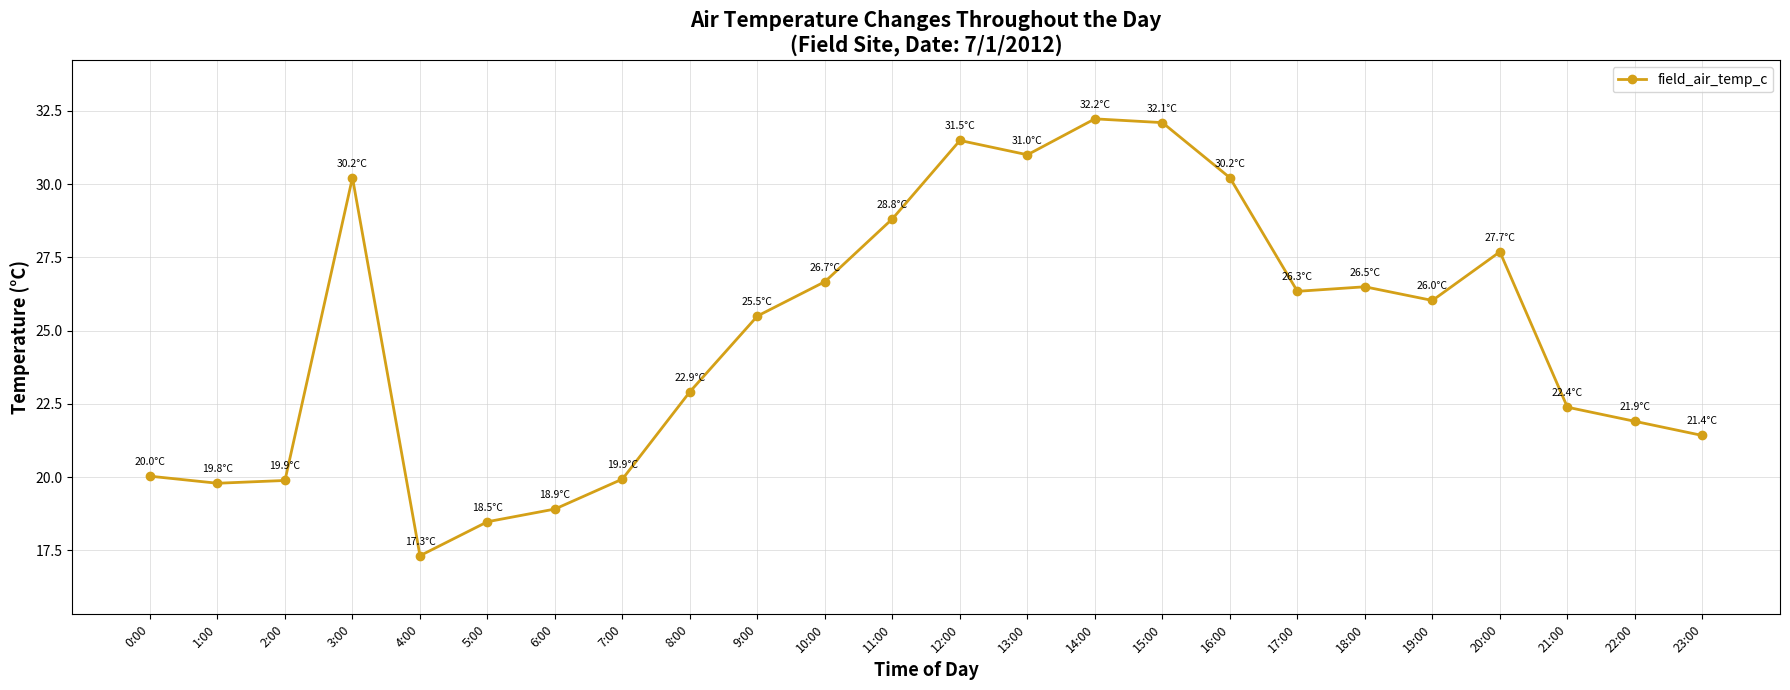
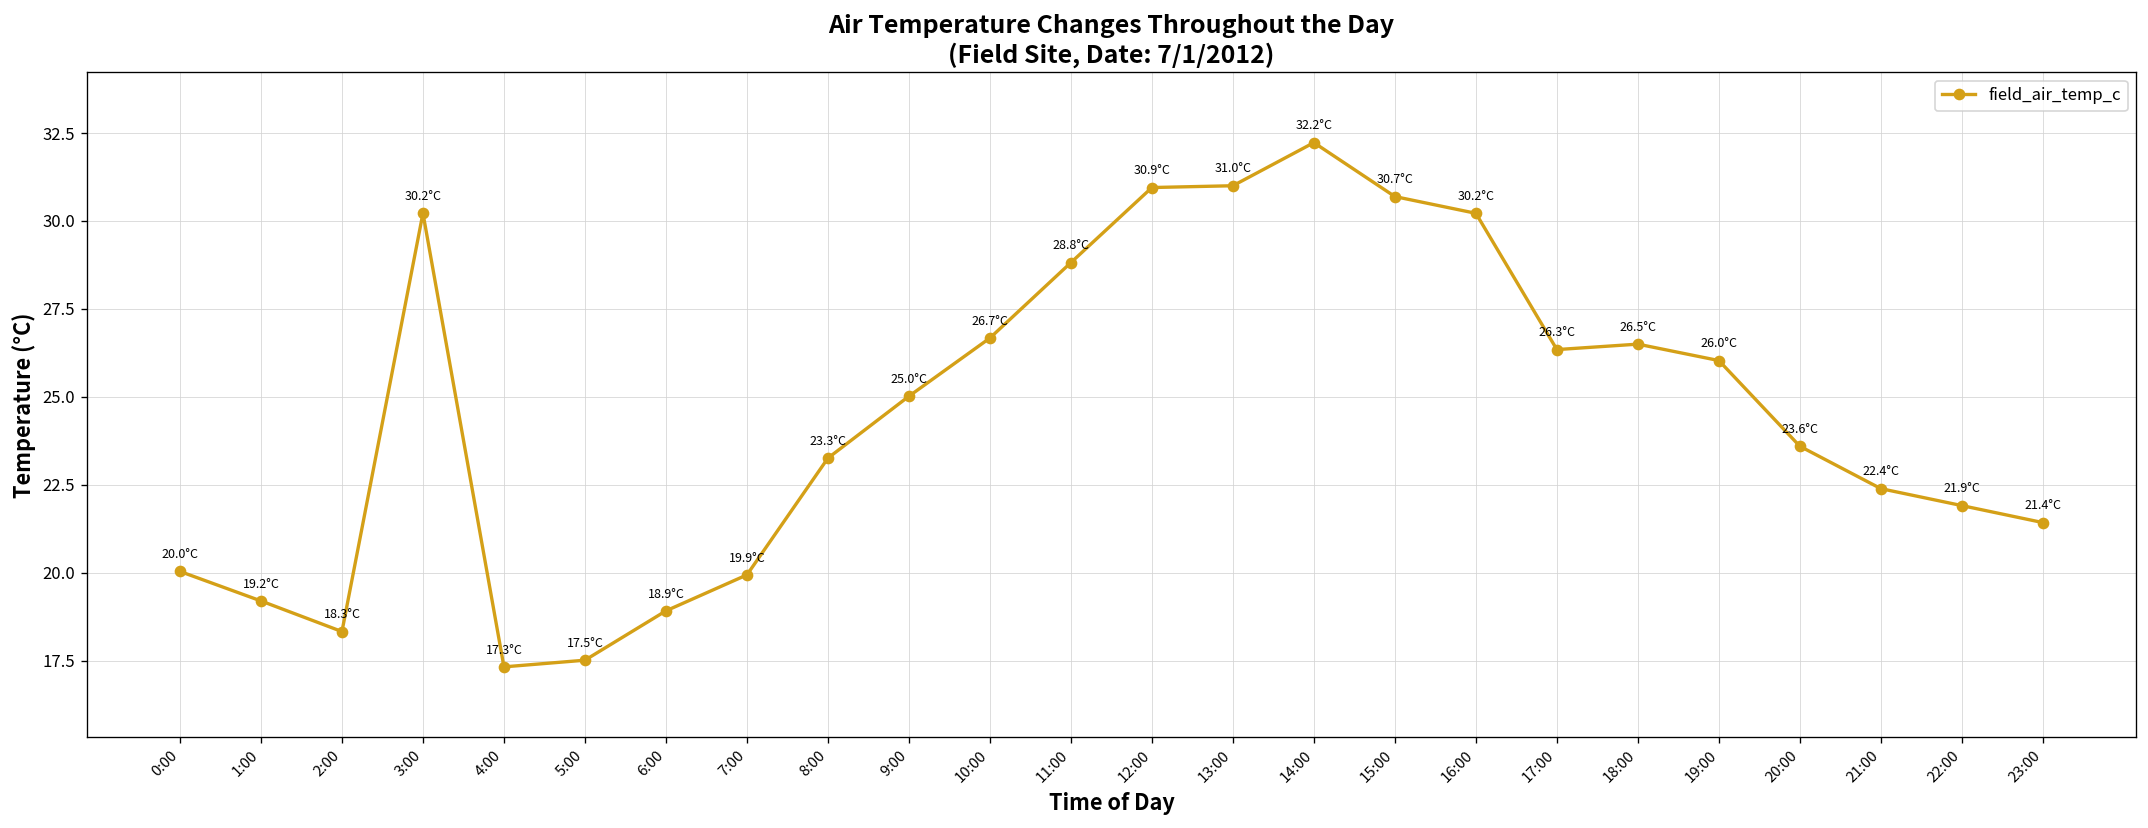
  {
    "0:00": "20.0°C",
-   "1:00": "19.8°C",
-   "2:00": "19.9°C",
+   "1:00": "19.2°C",
+   "2:00": "18.3°C",
    "3:00": "30.2°C",
    "4:00": "17.3°C",
-   "5:00": "18.5°C",
+   "5:00": "17.5°C",
    "6:00": "18.9°C",
    "7:00": "19.9°C",
-   "8:00": "22.9°C",
-   "9:00": "25.5°C",
+   "8:00": "23.3°C",
+   "9:00": "25.0°C",
    "10:00": "26.7°C",
    "11:00": "28.8°C",
-   "12:00": "31.5°C",
+   "12:00": "30.9°C",
    "13:00": "31.0°C",
    "14:00": "32.2°C",
-   "15:00": "32.1°C",
+   "15:00": "30.7°C",
    "16:00": "30.2°C",
    "17:00": "26.3°C",
    "18:00": "26.5°C",
    "19:00": "26.0°C",
-   "20:00": "27.7°C",
+   "20:00": "23.6°C",
    "21:00": "22.4°C",
    "22:00": "21.9°C",
    "23:00": "21.4°C"
  }
